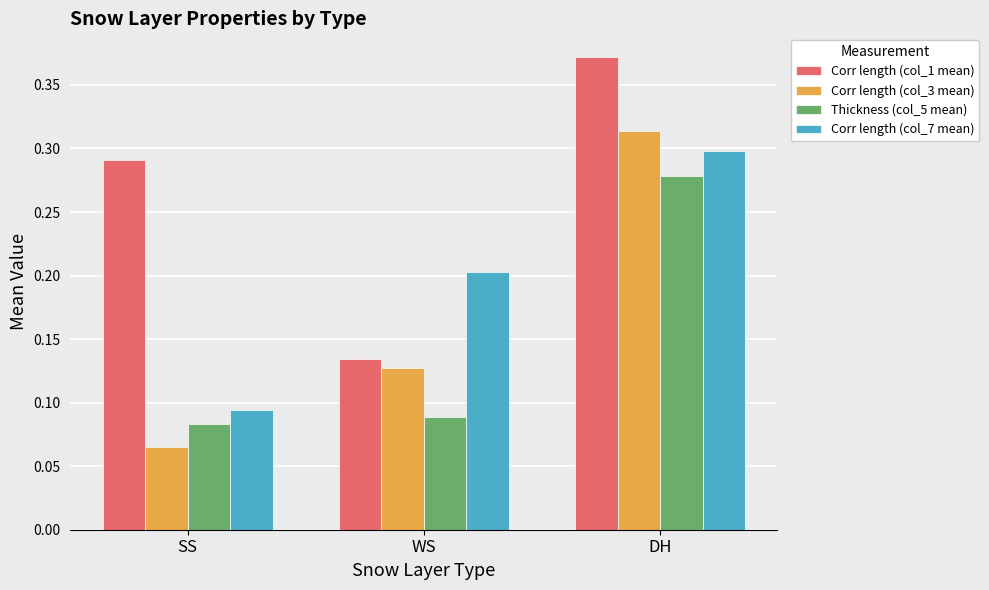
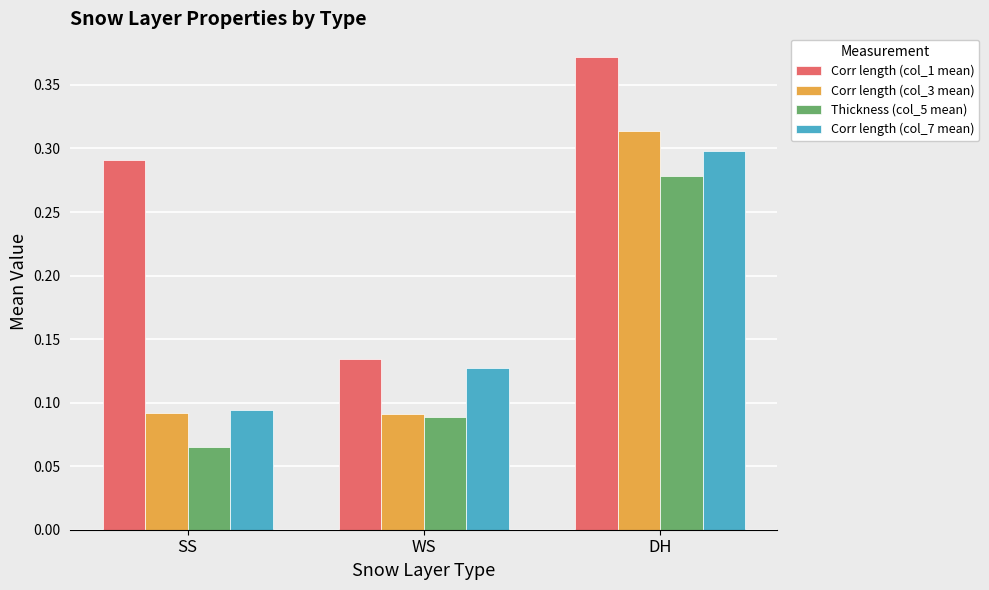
  {
    "Corr length (col_1 mean)": {
      "SS": 0.291,
      "WS": 0.134,
      "DH": 0.372
    },
    "Corr length (col_3 mean)": {
-     "SS": 0.065,
-     "WS": 0.127,
+     "SS": 0.092,
+     "WS": 0.091,
      "DH": 0.314
    },
    "Thickness (col_5 mean)": {
-     "SS": 0.083,
+     "SS": 0.065,
      "WS": 0.089,
      "DH": 0.278
    },
    "Corr length (col_7 mean)": {
      "SS": 0.094,
-     "WS": 0.203,
+     "WS": 0.127,
      "DH": 0.298
    }
  }
